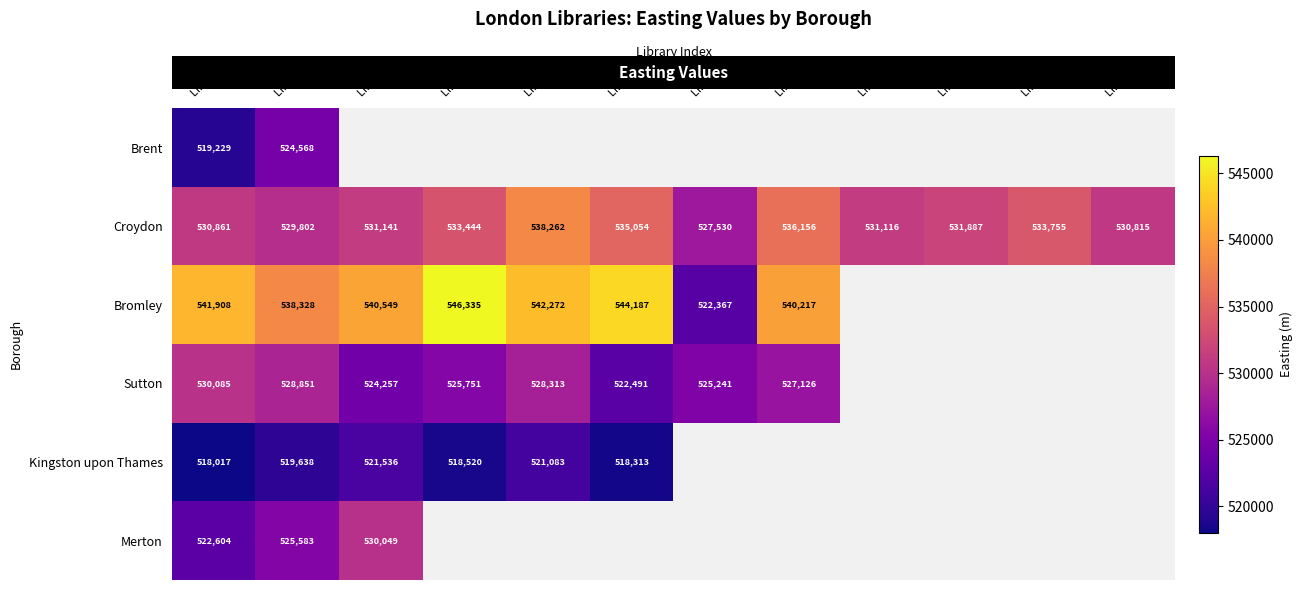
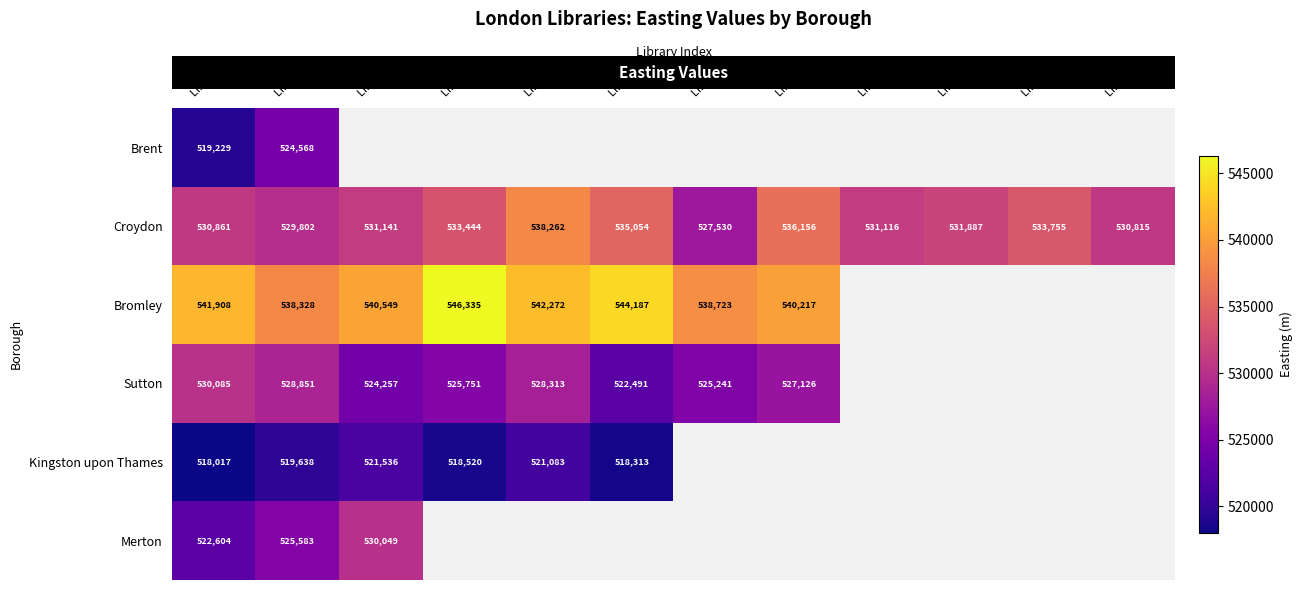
  {
    "Croydon": {
      "Lib 7": "527,530"
    },
    "Bromley": {
-     "Lib 7": "522,367"
+     "Lib 7": "538,723"
    },
    "Sutton": {
      "Lib 7": "525,241"
    }
  }
